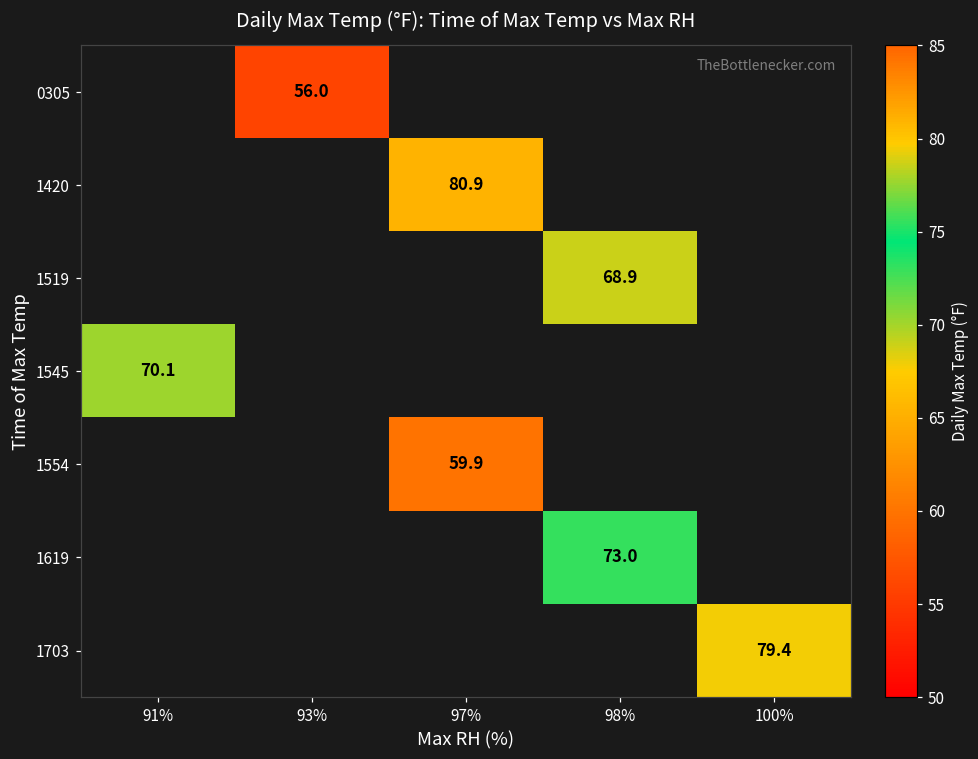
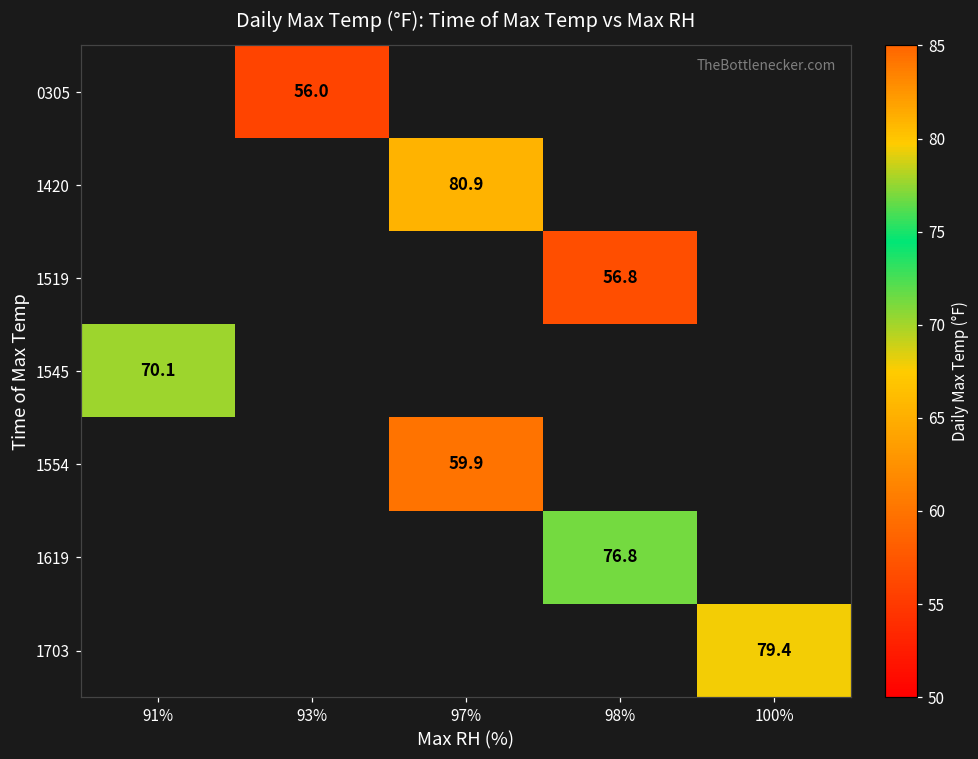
  {
    "0305": {
      "93%": 56.0
    },
    "1420": {
      "97%": 80.9
    },
    "1519": {
-     "98%": 68.9
+     "98%": 56.8
    },
    "1545": {
      "91%": 70.1
    },
    "1554": {
      "97%": 59.9
    },
    "1619": {
-     "98%": 73.0
+     "98%": 76.8
    },
    "1703": {
      "100%": 79.4
    }
  }
